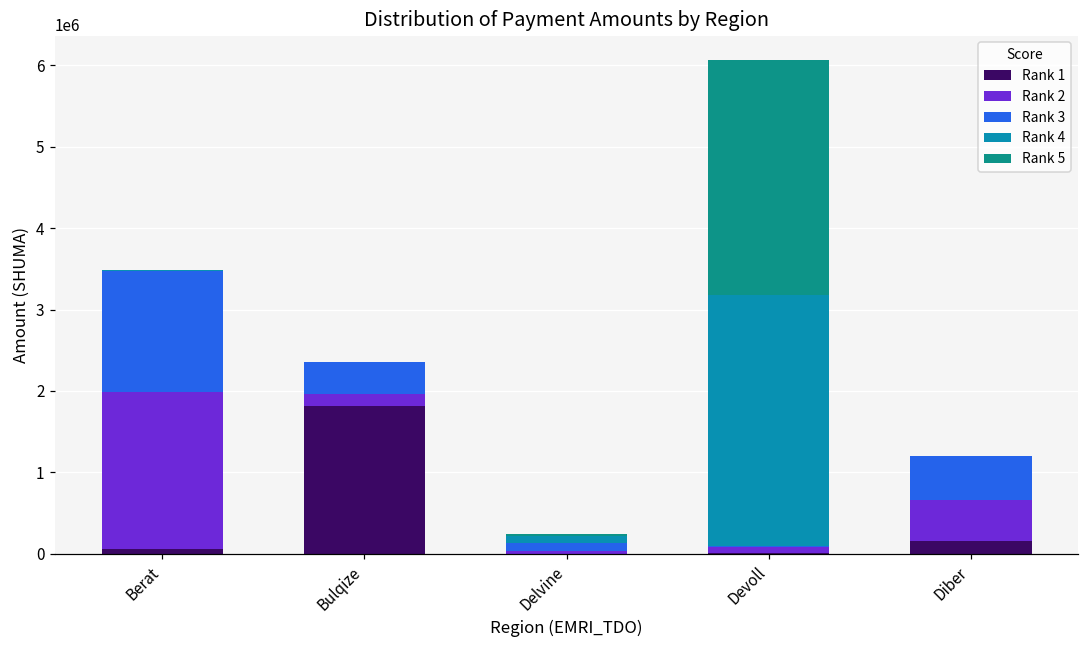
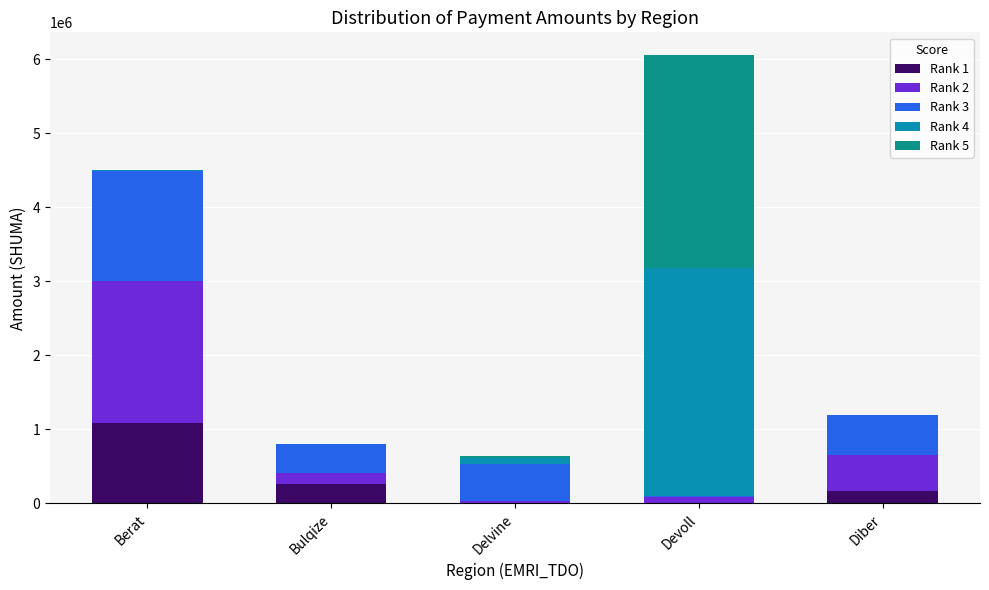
  {
    "Rank 1": {
-     "Berat": 100000,
-     "Bulqize": 1800000,
+     "Berat": 1100000,
+     "Bulqize": 300000,
      "Diber": 200000
    },
    "Rank 2": {
      "Berat": 1900000,
      "Bulqize": 100000,
      "Devoll": 100000,
      "Diber": 500000
    },
    "Rank 3": {
      "Berat": 1500000,
      "Bulqize": 400000,
-     "Delvine": 100000,
+     "Delvine": 500000,
      "Diber": 500000
    }
  }
